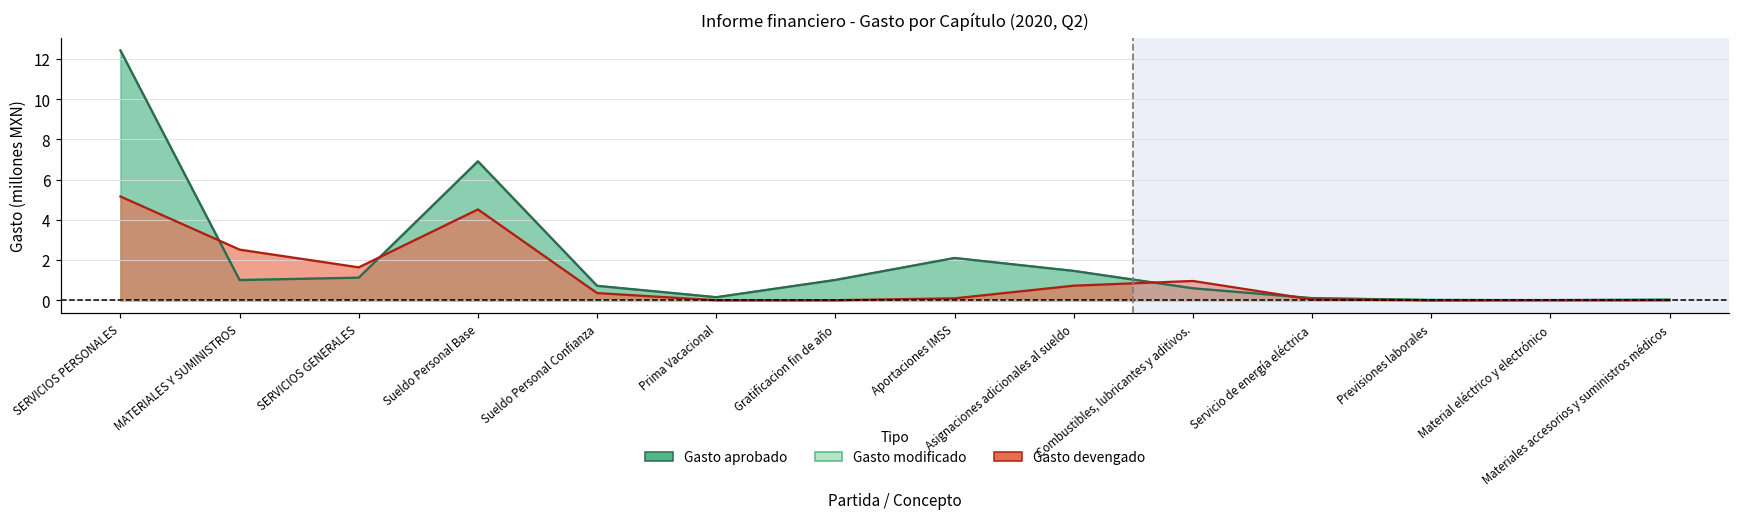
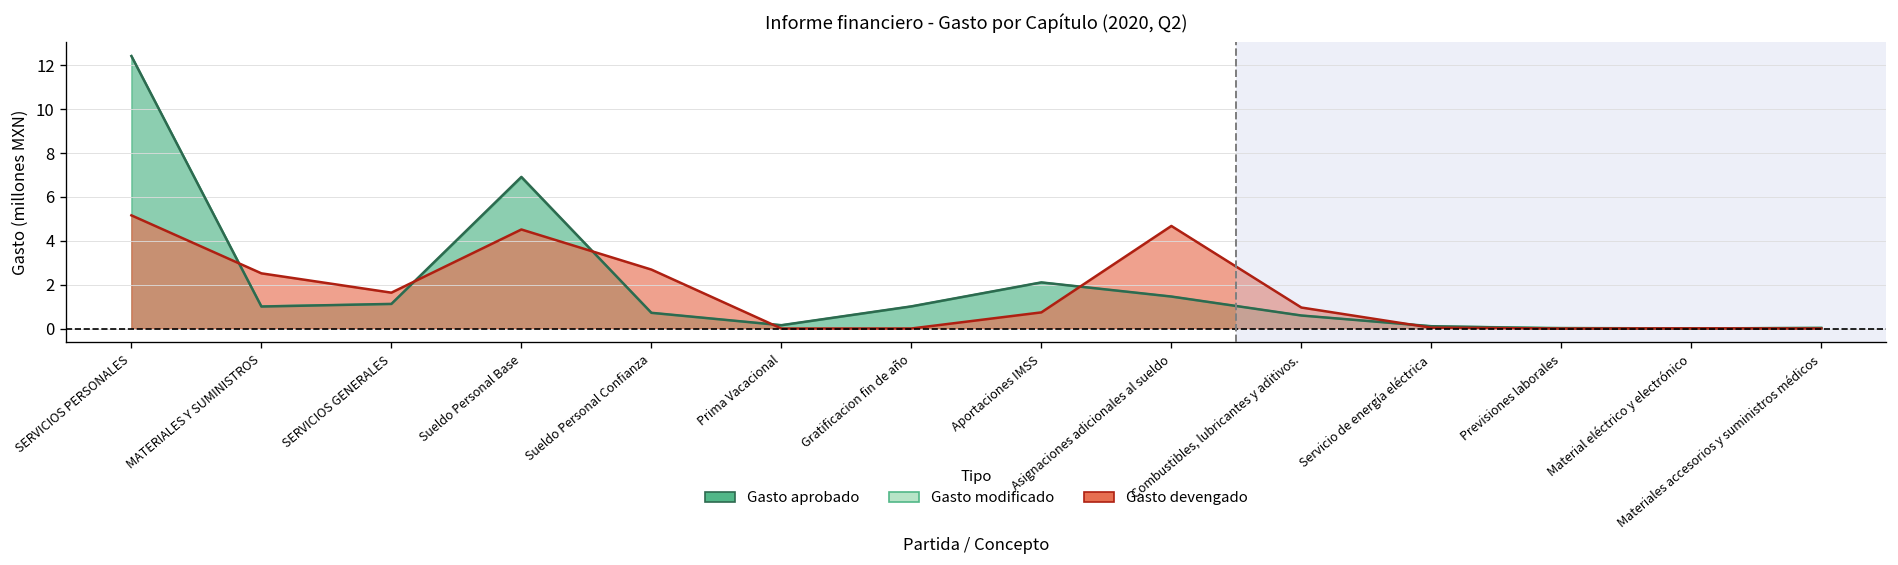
  {
    "Gasto devengado": {
      "SERVICIOS PERSONALES": 5.2,
      "MATERIALES Y SUMINISTROS": 2.5,
      "SERVICIOS GENERALES": 1.6,
      "Sueldo Personal Base": 4.5,
-     "Sueldo Personal Confianza": 0.4,
+     "Sueldo Personal Confianza": 2.7,
      "Prima Vacacional": 0.0,
      "Gratificacion fin de año": 0.0,
-     "Aportaciones IMSS": 0.1,
-     "Asignaciones adicionales al sueldo": 0.7,
+     "Aportaciones IMSS": 0.7,
+     "Asignaciones adicionales al sueldo": 4.7,
      "Combustibles, lubricantes y aditivos.": 1.0
    }
  }
